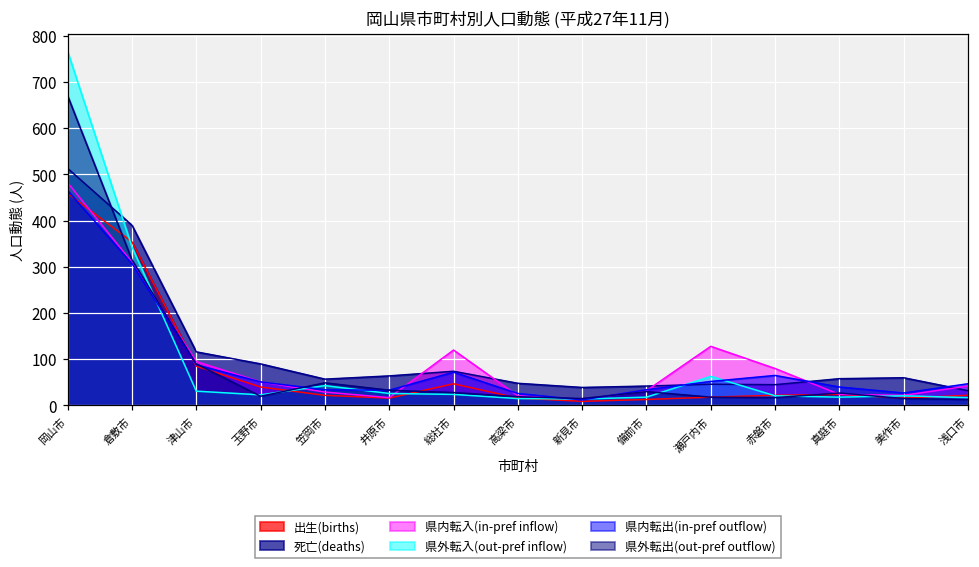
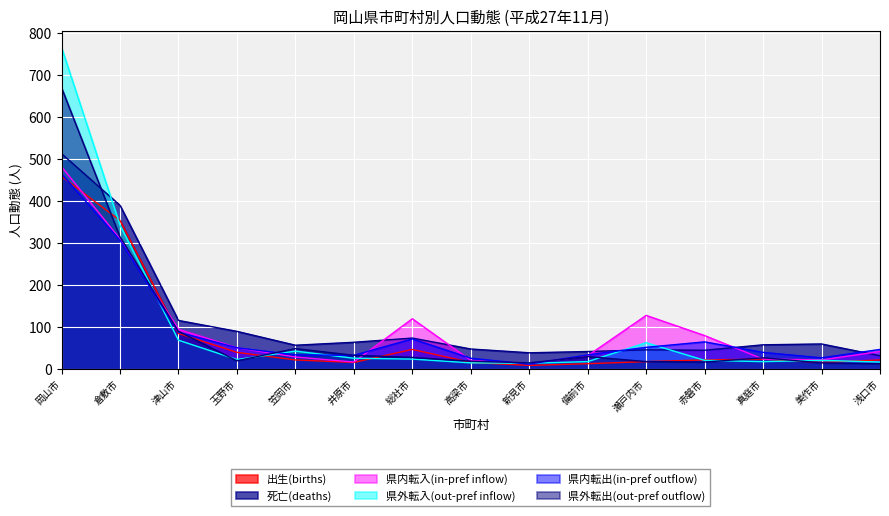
  {
    "出生(births)": {
      "倉敷市": 350,
      "玉野市": 40,
      "笠岡市": 20,
      "総社市": 50
    },
    "県内転入(in-pref inflow)": {
      "岡山市": 480,
      "総社市": 120,
      "瀬戸内市": 130,
      "赤磐市": 80
    },
    "県外転入(out-pref inflow)": {
      "岡山市": 770,
      "倉敷市": 340,
-     "津山市": 30,
+     "津山市": 70,
      "井原市": 30,
      "瀬戸内市": 60
    },
    "県内転出(in-pref outflow)": {
      "瀬戸内市": 50,
      "赤磐市": 70,
      "真庭市": 40
    }
  }
